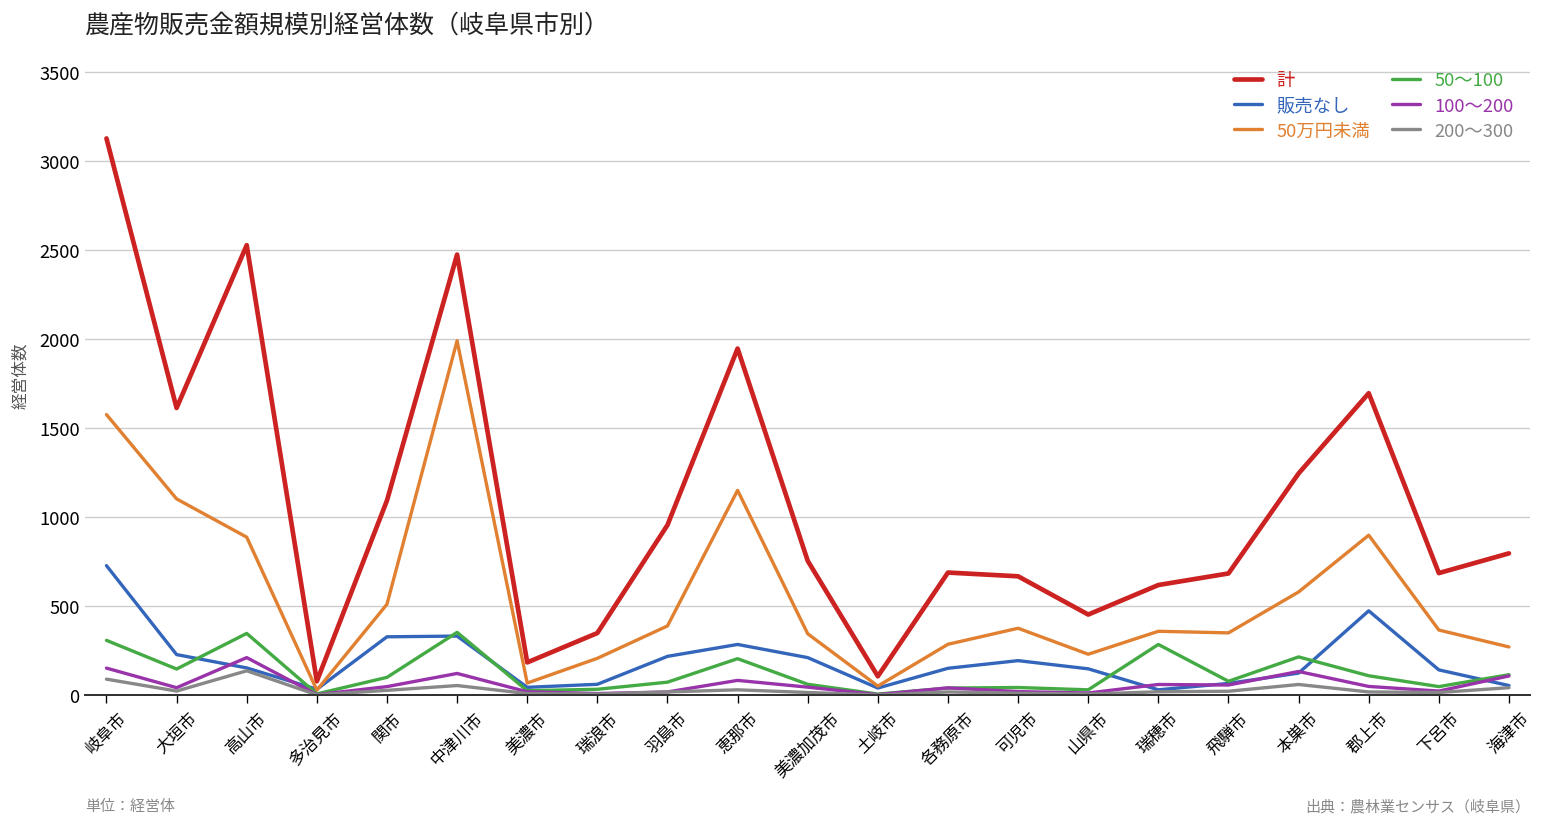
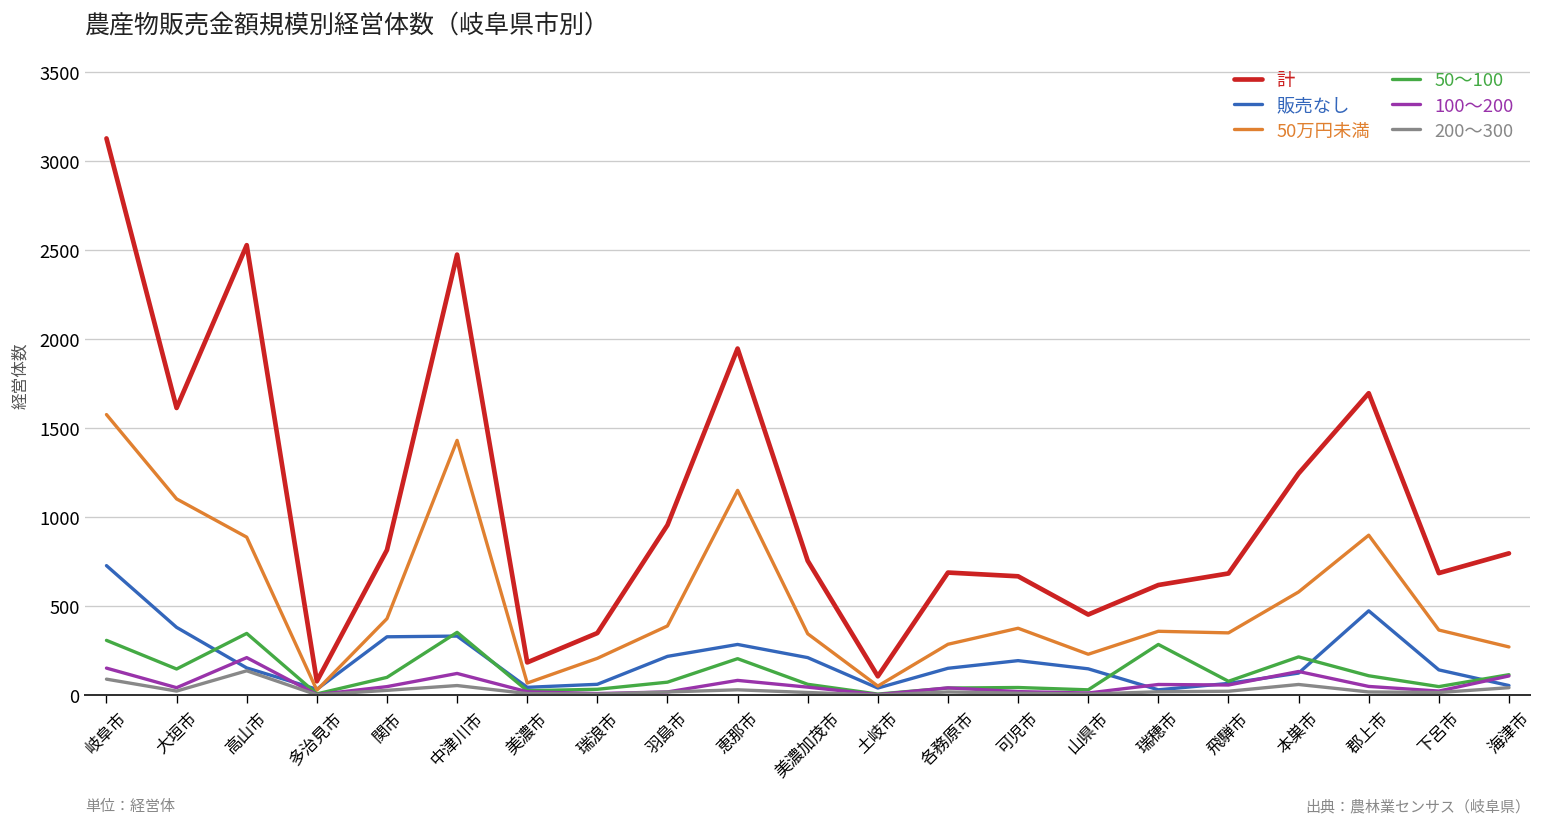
  {
    "計": {
      "岐阜市": 3130,
      "大垣市": 1610,
      "高山市": 2530,
      "多治見市": 80,
-     "関市": 1090,
+     "関市": 820,
      "中津川市": 2480,
      "美濃市": 180,
      "瑞浪市": 350,
      "羽島市": 960,
      "恵那市": 1950,
      "美濃加茂市": 760,
      "土岐市": 110,
      "各務原市": 690,
      "可児市": 670,
      "山県市": 450,
      "瑞穂市": 620,
      "飛騨市": 680,
      "本巣市": 1250,
      "郡上市": 1700,
      "下呂市": 690,
      "海津市": 800
    },
    "販売なし": {
      "岐阜市": 730,
-     "大垣市": 230,
+     "大垣市": 380,
      "関市": 330,
      "中津川市": 330,
      "美濃市": 40,
      "瑞浪市": 60,
      "羽島市": 220,
      "恵那市": 290,
      "美濃加茂市": 210,
      "各務原市": 150,
      "可児市": 190,
      "山県市": 150,
      "郡上市": 470,
      "下呂市": 140
    },
    "50万円未満": {
      "岐阜市": 1580,
      "大垣市": 1100,
      "高山市": 890,
-     "関市": 510,
-     "中津川市": 1990,
+     "関市": 430,
+     "中津川市": 1430,
      "美濃市": 70,
      "瑞浪市": 210,
      "羽島市": 390,
      "恵那市": 1150,
      "美濃加茂市": 350,
      "各務原市": 290,
      "可児市": 380,
      "山県市": 230,
      "瑞穂市": 360,
      "飛騨市": 350,
      "本巣市": 580,
      "郡上市": 900,
      "下呂市": 370,
      "海津市": 270
    },
    "50～100": {
      "岐阜市": 310,
      "大垣市": 150,
      "高山市": 350,
      "関市": 100,
      "中津川市": 350,
      "瑞浪市": 30,
      "羽島市": 70,
      "恵那市": 210,
      "可児市": 40,
      "山県市": 30,
      "瑞穂市": 290,
      "本巣市": 220,
      "郡上市": 110,
      "下呂市": 50
    },
    "100～200": {
      "岐阜市": 150,
      "大垣市": 40,
      "高山市": 210,
      "関市": 50,
      "中津川市": 120,
      "恵那市": 80,
      "瑞穂市": 60,
      "郡上市": 50
    },
    "200～300": {
      "岐阜市": 90,
      "大垣市": 20,
      "関市": 30,
      "中津川市": 50,
      "恵那市": 30,
      "美濃加茂市": 20,
      "各務原市": 20,
      "飛騨市": 20,
      "本巣市": 60,
      "郡上市": 20
    }
  }
